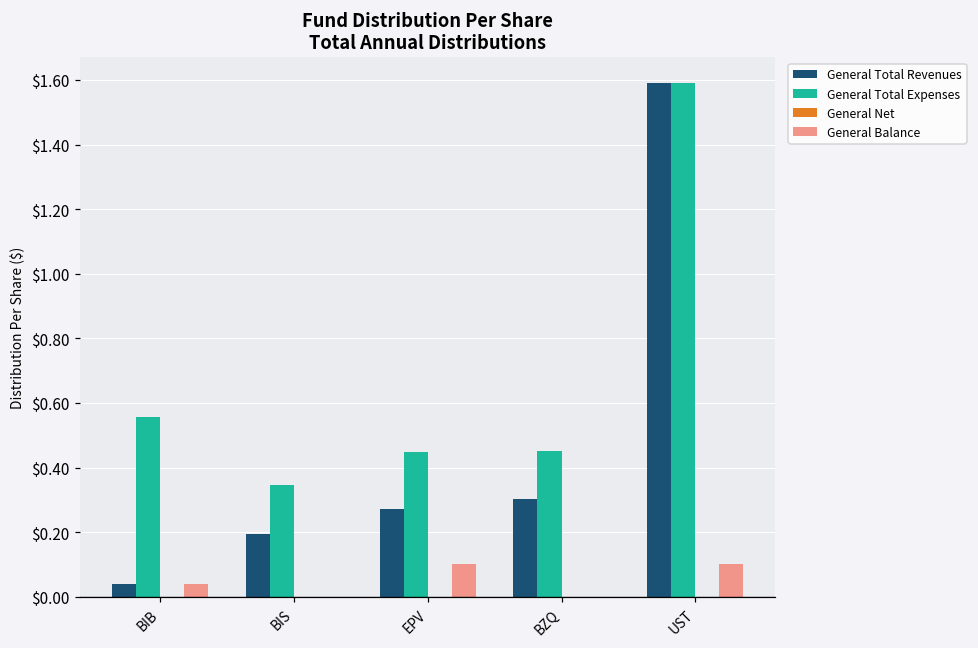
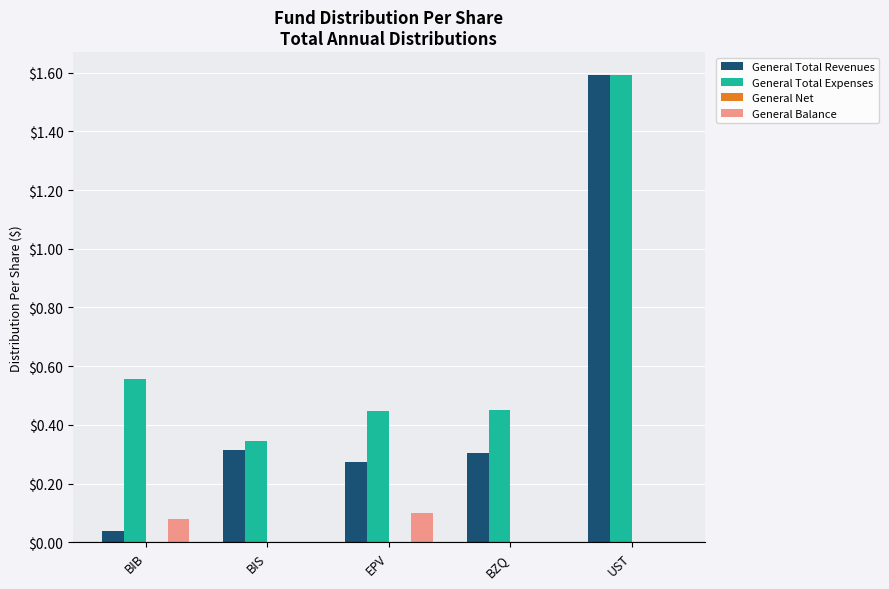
  {
    "General Total Revenues": {
      "BIB": "$0.04",
-     "BIS": "$0.19",
+     "BIS": "$0.32",
      "EPV": "$0.27",
      "BZQ": "$0.30",
      "UST": "$1.59"
    },
    "General Total Expenses": {
      "BIB": "$0.56",
      "BIS": "$0.35",
      "EPV": "$0.45",
      "BZQ": "$0.45",
      "UST": "$1.59"
    },
    "General Net": {
      "BIB": "$0.00",
      "BIS": "$0.00",
      "EPV": "$0.00",
      "BZQ": "$0.00",
      "UST": "$0.00"
    },
    "General Balance": {
-     "BIB": "$0.04",
+     "BIB": "$0.08",
      "BIS": "$0.00",
      "EPV": "$0.10",
      "BZQ": "$0.00",
-     "UST": "$0.1"
+     "UST": "$0.0"
    }
  }
